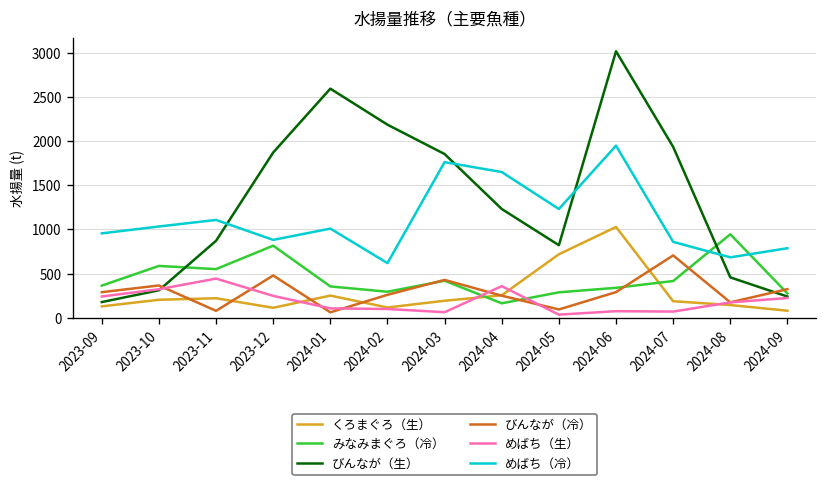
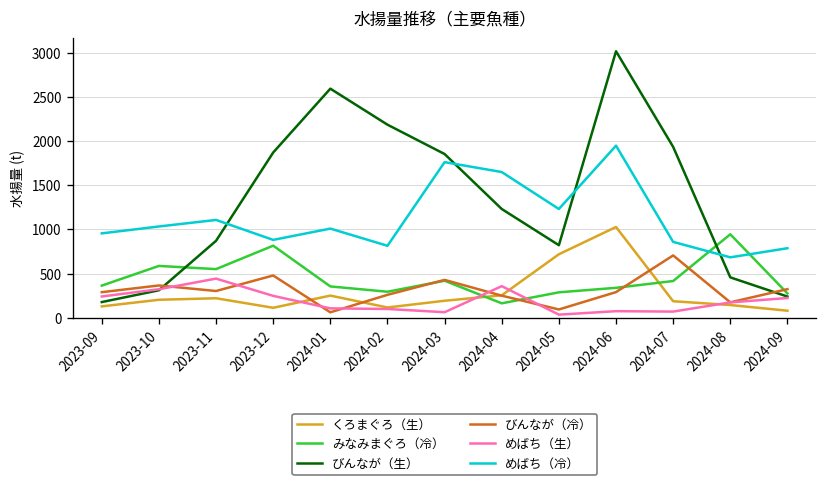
  {
    "くろまぐろ（生）": {
      "2023-09": 100,
      "2023-10": 200,
      "2023-11": 200,
      "2023-12": 100,
      "2024-01": 300,
      "2024-03": 200,
      "2024-05": 700,
      "2024-06": 1000,
      "2024-07": 200,
      "2024-09": 100
    },
    "みなみまぐろ（冷）": {
      "2023-09": 400,
      "2023-10": 600,
      "2023-11": 600,
      "2023-12": 800,
      "2024-01": 400,
      "2024-04": 200,
      "2024-05": 300,
      "2024-06": 300,
      "2024-07": 400,
      "2024-08": 900,
      "2024-09": 300
    },
    "びんなが（生）": {
      "2023-09": 200,
      "2023-11": 900,
      "2023-12": 1900,
      "2024-01": 2600,
      "2024-02": 2200,
      "2024-03": 1900,
      "2024-04": 1200,
      "2024-05": 800,
      "2024-06": 3000,
      "2024-07": 1900,
      "2024-08": 500
    },
    "びんなが（冷）": {
      "2023-09": 300,
      "2023-10": 400,
-     "2023-11": 100,
+     "2023-11": 300,
      "2023-12": 500,
      "2024-01": 100,
      "2024-05": 100,
      "2024-06": 300,
      "2024-07": 700,
      "2024-09": 300
    },
    "めばち（生）": {
      "2023-09": 200,
      "2023-11": 400,
      "2023-12": 200,
      "2024-01": 100,
      "2024-03": 100,
      "2024-04": 400,
      "2024-05": 0,
      "2024-06": 100,
      "2024-07": 100
    },
    "めばち（冷）": {
      "2023-09": 1000,
      "2023-10": 1000,
      "2023-11": 1100,
      "2023-12": 900,
      "2024-01": 1000,
-     "2024-02": 600,
+     "2024-02": 800,
      "2024-03": 1800,
      "2024-04": 1600,
      "2024-05": 1200,
      "2024-06": 1900,
      "2024-07": 900,
      "2024-08": 700,
      "2024-09": 800
    }
  }
